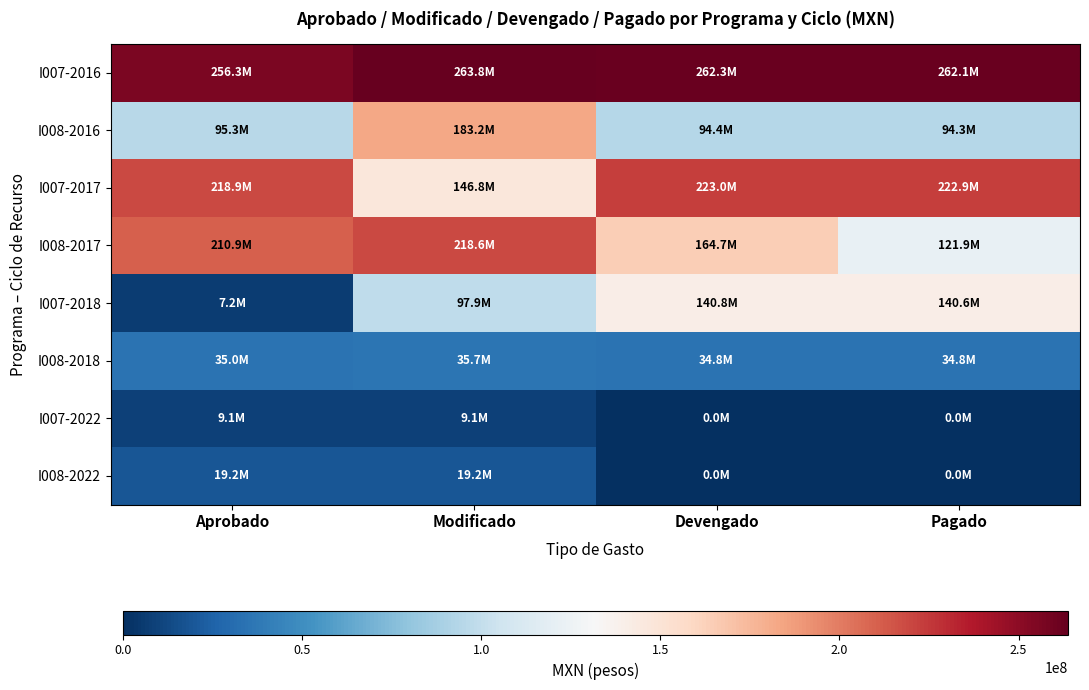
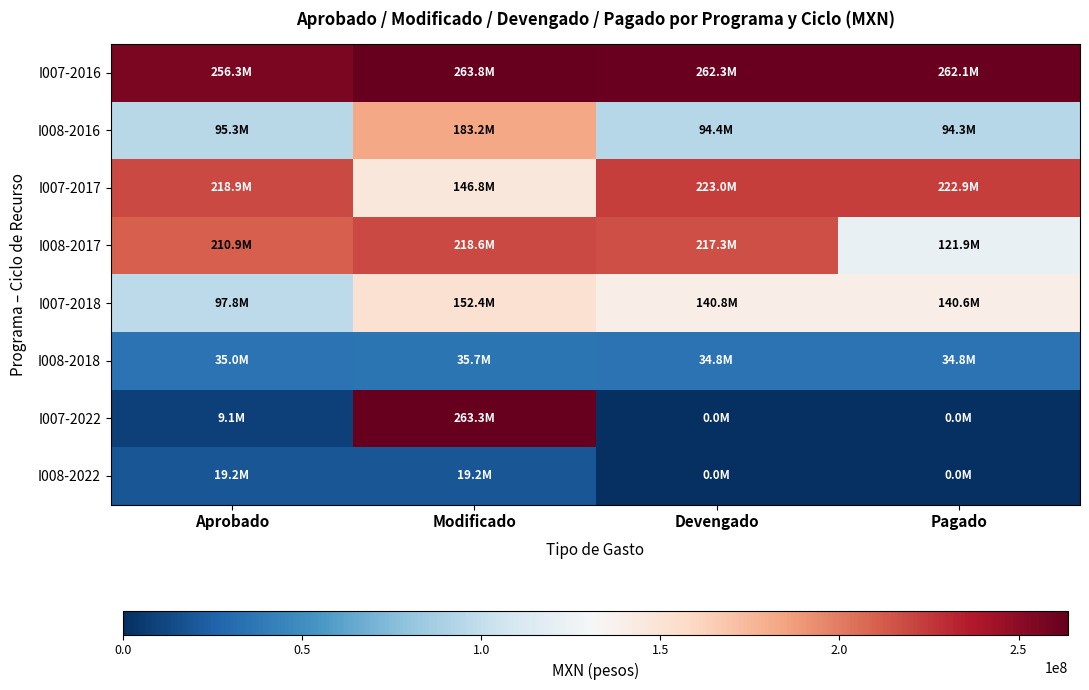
  {
    "I007-2016": {
      "Aprobado": "256.3M",
      "Modificado": "263.8M",
      "Devengado": "262.3M",
      "Pagado": "262.1M"
    },
    "I008-2016": {
      "Aprobado": "95.3M",
      "Modificado": "183.2M",
      "Devengado": "94.4M",
      "Pagado": "94.3M"
    },
    "I007-2017": {
      "Aprobado": "218.9M",
      "Modificado": "146.8M",
      "Devengado": "223.0M",
      "Pagado": "222.9M"
    },
    "I008-2017": {
      "Aprobado": "210.9M",
      "Modificado": "218.6M",
-     "Devengado": "164.7M",
+     "Devengado": "217.3M",
      "Pagado": "121.9M"
    },
    "I007-2018": {
-     "Aprobado": "7.2M",
-     "Modificado": "97.9M",
+     "Aprobado": "97.8M",
+     "Modificado": "152.4M",
      "Devengado": "140.8M",
      "Pagado": "140.6M"
    },
    "I008-2018": {
      "Aprobado": "35.0M",
      "Modificado": "35.7M",
      "Devengado": "34.8M",
      "Pagado": "34.8M"
    },
    "I007-2022": {
      "Aprobado": "9.1M",
-     "Modificado": "9.1M",
+     "Modificado": "263.3M",
      "Devengado": "0.0M",
      "Pagado": "0.0M"
    },
    "I008-2022": {
      "Aprobado": "19.2M",
      "Modificado": "19.2M",
      "Devengado": "0.0M",
      "Pagado": "0.0M"
    }
  }
